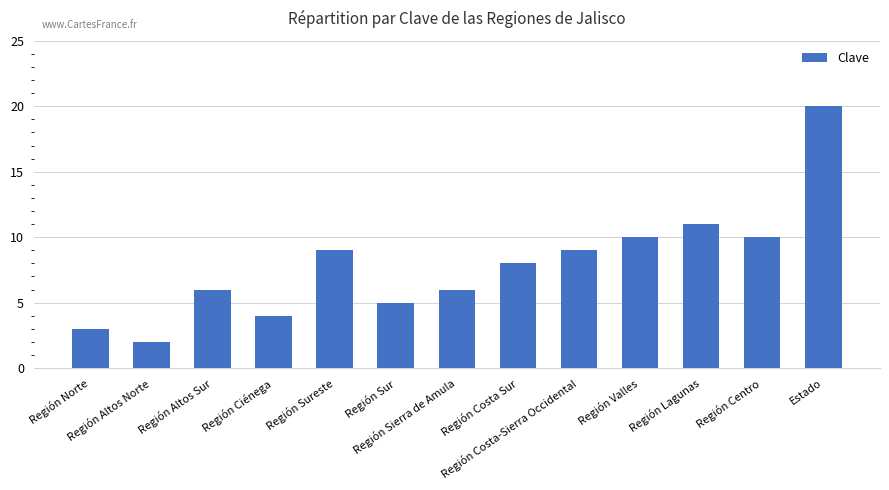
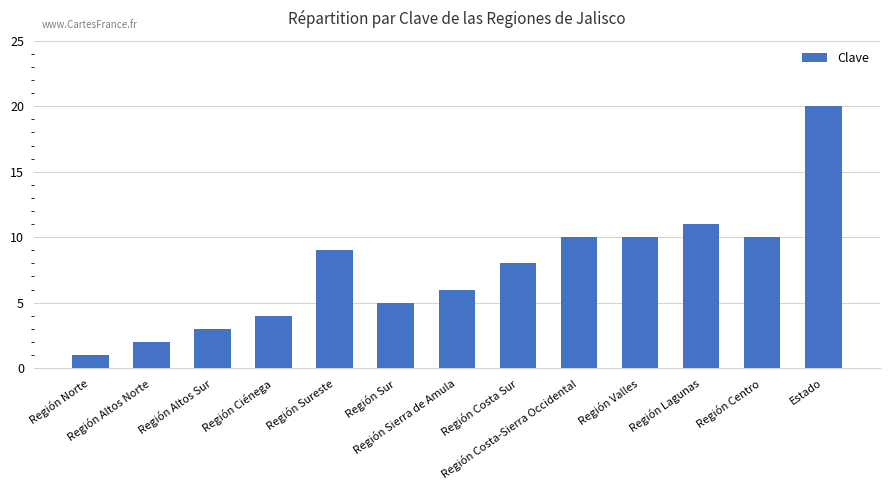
  {
-   "Región Norte": 3,
+   "Región Norte": 1,
    "Región Altos Norte": 2,
-   "Región Altos Sur": 6,
+   "Región Altos Sur": 3,
    "Región Ciénega": 4,
    "Región Sureste": 9,
    "Región Sur": 5,
    "Región Sierra de Amula": 6,
    "Región Costa Sur": 8,
-   "Región Costa-Sierra Occidental": 9,
+   "Región Costa-Sierra Occidental": 10,
    "Región Valles": 10,
    "Región Lagunas": 11,
    "Región Centro": 10,
    "Estado": 20
  }
